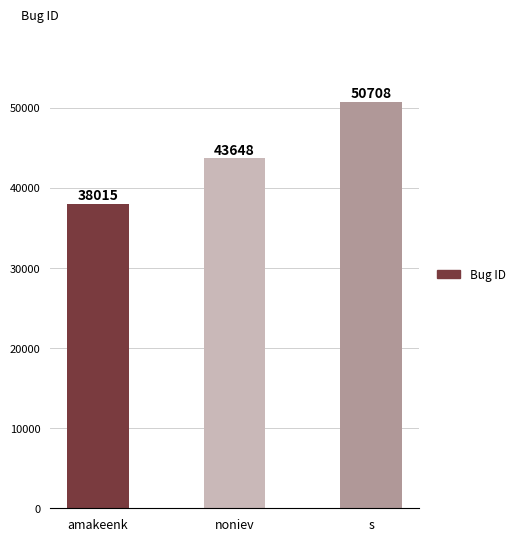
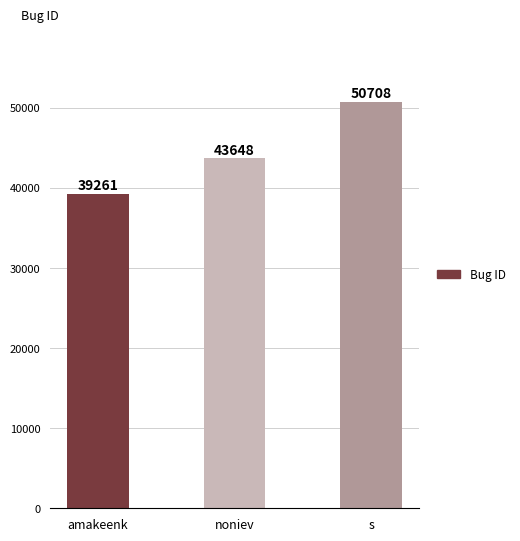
  {
-   "amakeenk": 38015,
+   "amakeenk": 39261,
    "noniev": 43648,
    "s": 50708
  }
